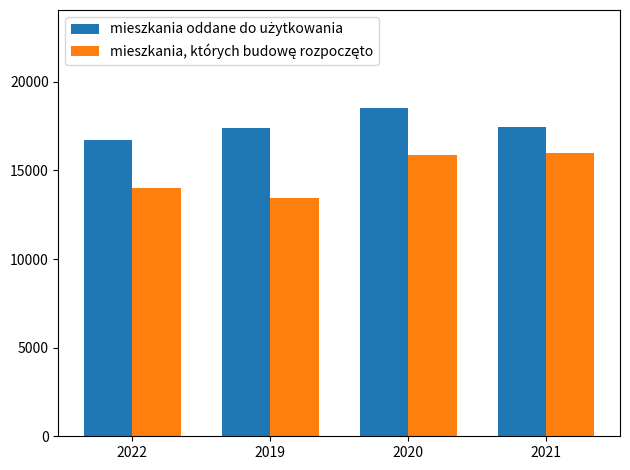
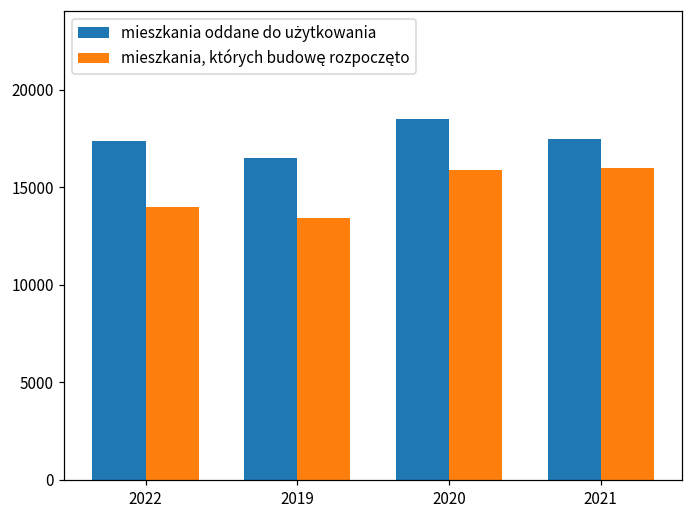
  {
    "mieszkania oddane do użytkowania": {
-     "2022": 16700,
-     "2019": 17400,
+     "2022": 17400,
+     "2019": 16500,
      "2020": 18500,
      "2021": 17500
    },
    "mieszkania, których budowę rozpoczęto": {
      "2022": 14000,
      "2019": 13400,
      "2020": 15900,
      "2021": 16000
    }
  }
